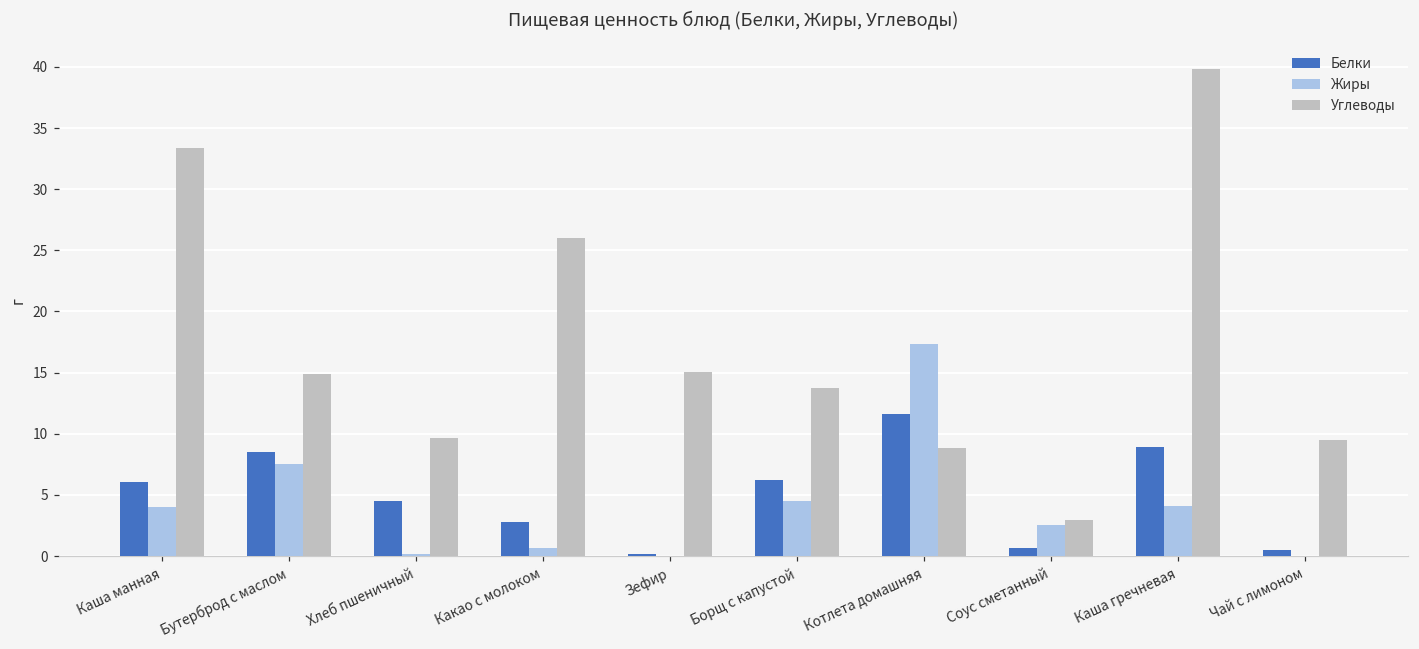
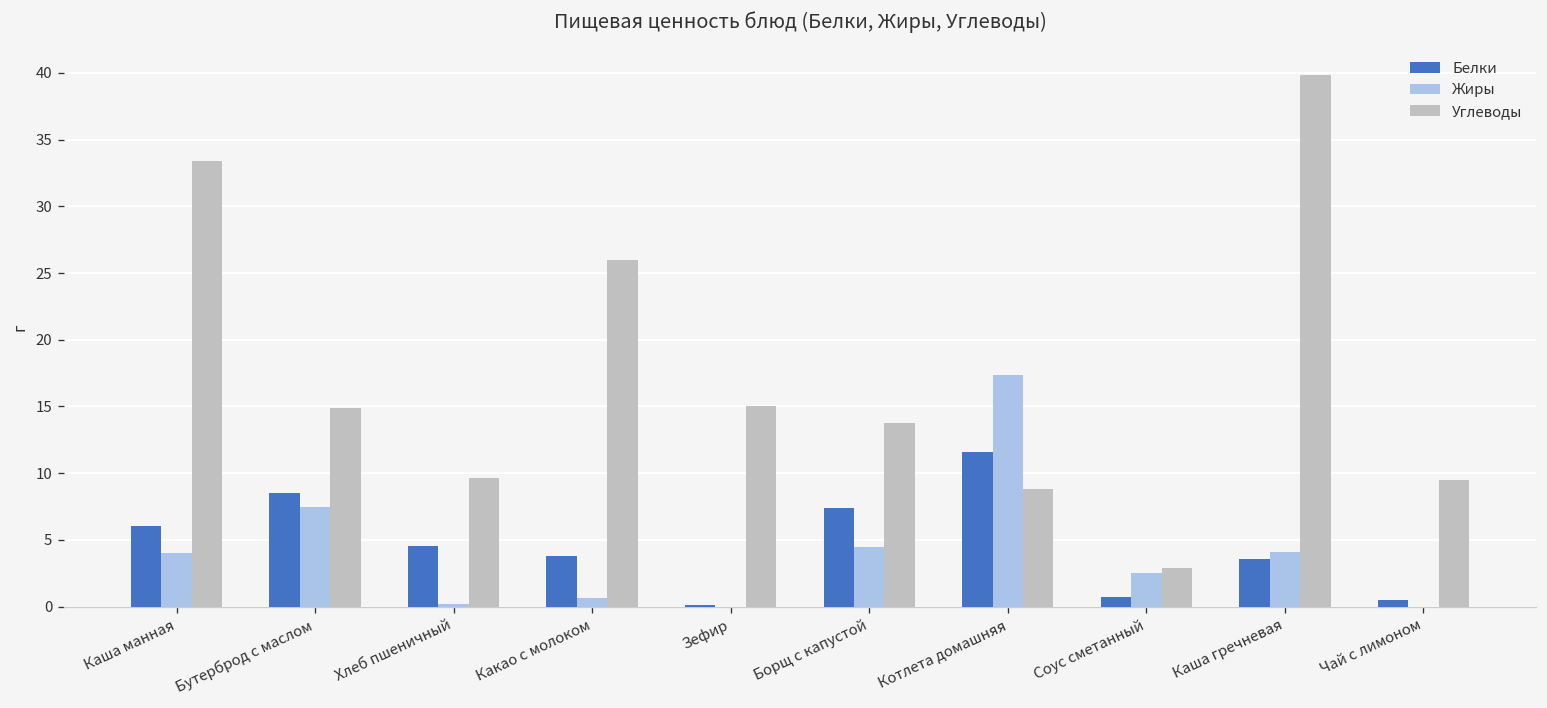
  {
    "Белки": {
      "Каша манная": 6.0,
      "Бутерброд с маслом": 8.5,
      "Хлеб пшеничный": 4.5,
-     "Какао с молоком": 2.8,
-     "Борщ с капустой": 6.3,
+     "Какао с молоком": 3.8,
+     "Борщ с капустой": 7.4,
      "Котлета домашняя": 11.6,
      "Соус сметанный": 0.7,
-     "Каша гречневая": 8.9,
+     "Каша гречневая": 3.6,
      "Чай с лимоном": 0.5
    }
  }
